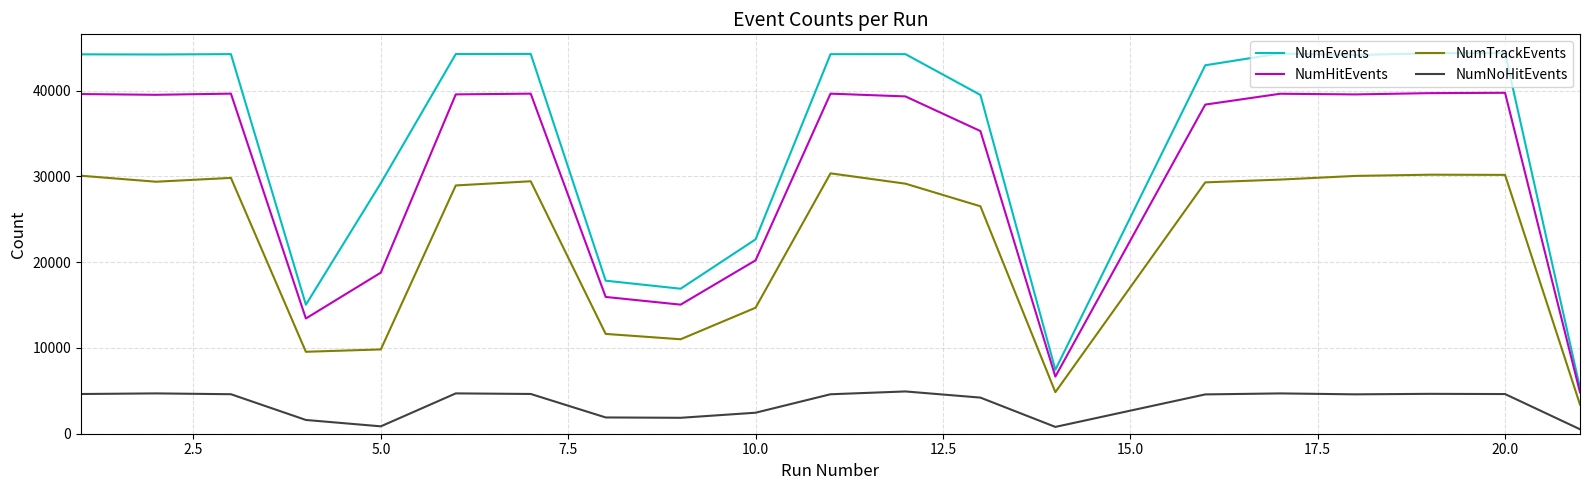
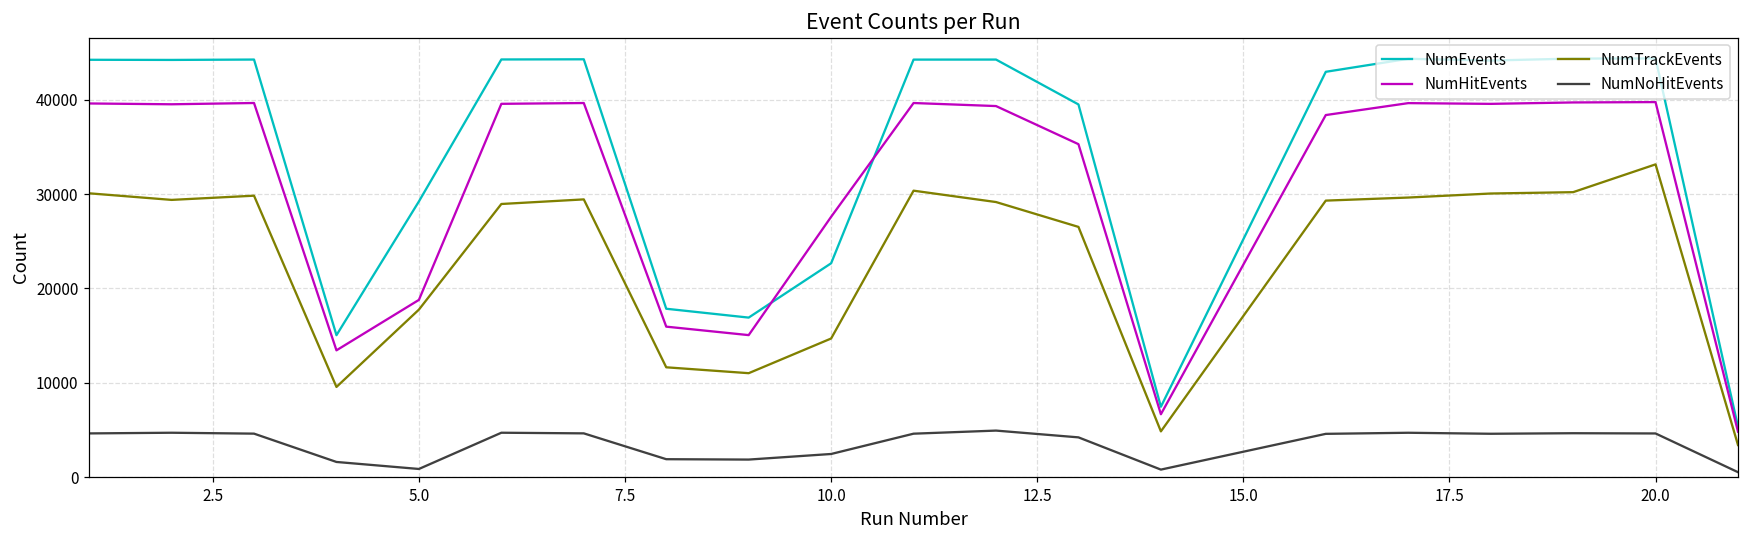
  {
    "NumEvents": {
      "5.0": 29000,
      "10.0": 23000
    },
    "NumHitEvents": {
      "5.0": 19000,
-     "10.0": 20000,
+     "10.0": 28000,
      "20.0": 40000
    },
    "NumTrackEvents": {
-     "5.0": 10000,
+     "5.0": 18000,
      "10.0": 15000,
-     "20.0": 30000
+     "20.0": 33000
    },
    "NumNoHitEvents": {
      "5.0": 1000,
      "10.0": 2000,
      "20.0": 5000
    }
  }
